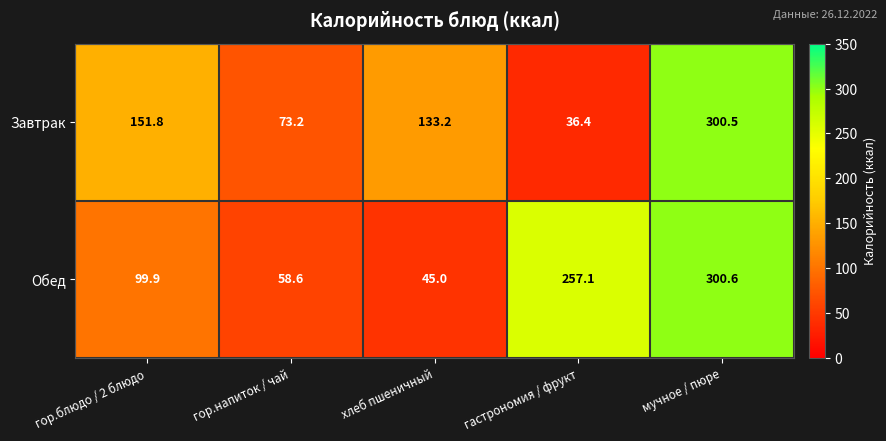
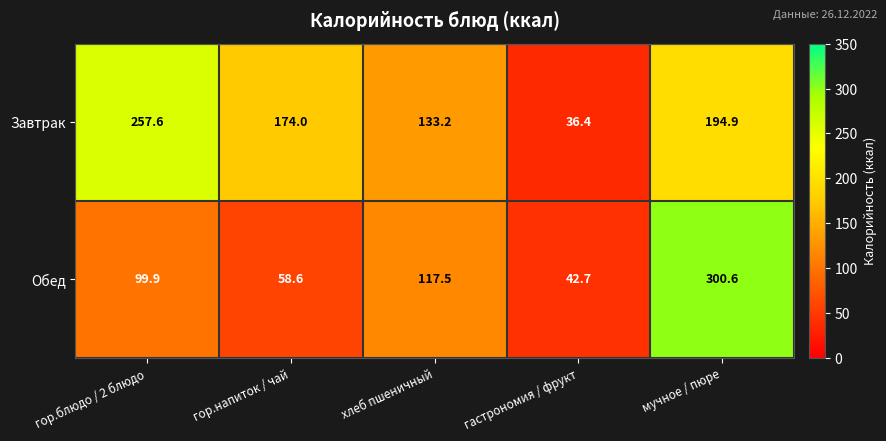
  {
    "Завтрак": {
-     "гор.блюдо / 2 блюдо": 151.8,
-     "гор.напиток / чай": 73.2,
+     "гор.блюдо / 2 блюдо": 257.6,
+     "гор.напиток / чай": 174.0,
      "хлеб пшеничный": 133.2,
      "гастрономия / фрукт": 36.4,
-     "мучное / пюре": 300.5
+     "мучное / пюре": 194.9
    },
    "Обед": {
      "гор.блюдо / 2 блюдо": 99.9,
      "гор.напиток / чай": 58.6,
-     "хлеб пшеничный": 45.0,
-     "гастрономия / фрукт": 257.1,
+     "хлеб пшеничный": 117.5,
+     "гастрономия / фрукт": 42.7,
      "мучное / пюре": 300.6
    }
  }
